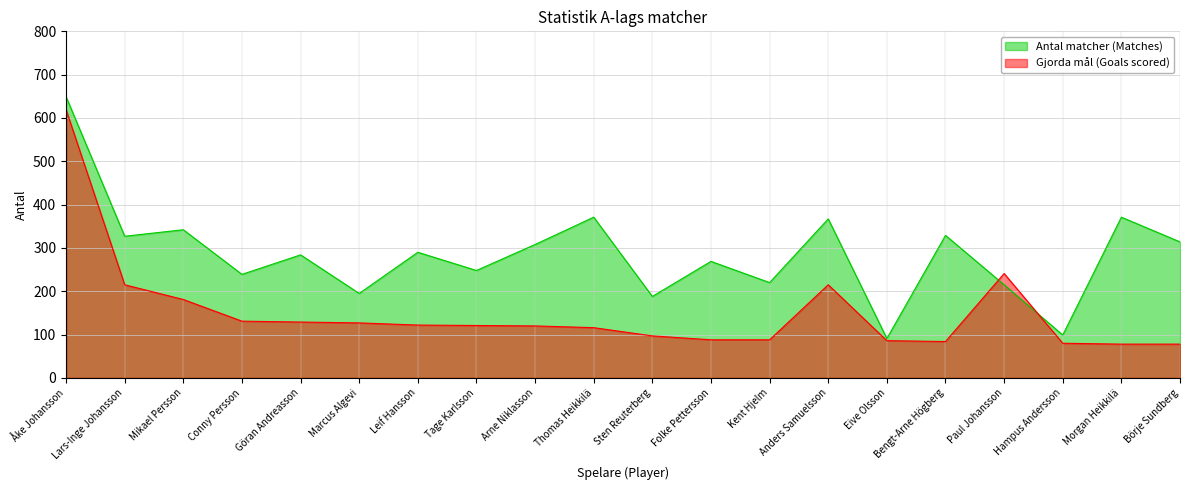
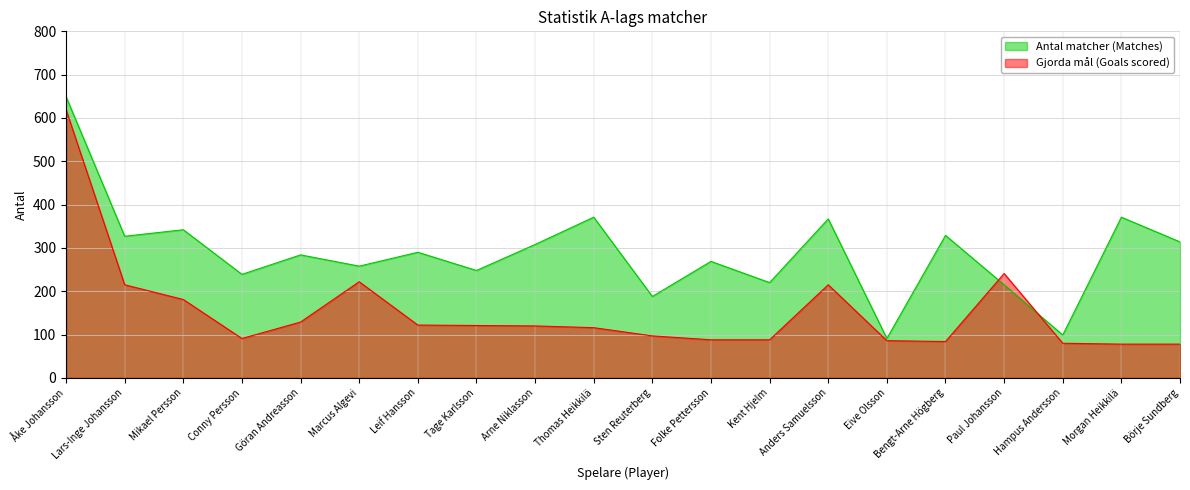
  {
    "Antal matcher (Matches)": {
      "Åke Johansson": 650,
      "Lars-Inge Johansson": 330,
      "Mikael Persson": 340,
      "Conny Persson": 240,
      "Göran Andreasson": 280,
-     "Marcus Algevi": 200,
+     "Marcus Algevi": 260,
      "Leif Hansson": 290,
      "Tage Karlsson": 250,
      "Arne Niklasson": 310,
      "Thomas Heikkilä": 370,
      "Sten Reuterberg": 190,
      "Folke Pettersson": 270,
      "Kent Hjelm": 220,
      "Anders Samuelsson": 370,
      "Bengt-Arne Högberg": 330,
      "Paul Johansson": 220,
      "Hampus Andersson": 100,
      "Morgan Heikkilä": 370,
      "Börje Sundberg": 310
    },
    "Gjorda mål (Goals scored)": {
      "Åke Johansson": 620,
      "Lars-Inge Johansson": 220,
      "Mikael Persson": 180,
-     "Conny Persson": 130,
+     "Conny Persson": 90,
      "Göran Andreasson": 130,
-     "Marcus Algevi": 130,
+     "Marcus Algevi": 220,
      "Leif Hansson": 120,
      "Tage Karlsson": 120,
      "Arne Niklasson": 120,
      "Thomas Heikkilä": 120,
      "Sten Reuterberg": 100,
      "Folke Pettersson": 90,
      "Kent Hjelm": 90,
      "Anders Samuelsson": 220,
      "Bengt-Arne Högberg": 80,
      "Paul Johansson": 240,
      "Hampus Andersson": 80,
      "Morgan Heikkilä": 80,
      "Börje Sundberg": 80
    }
  }
